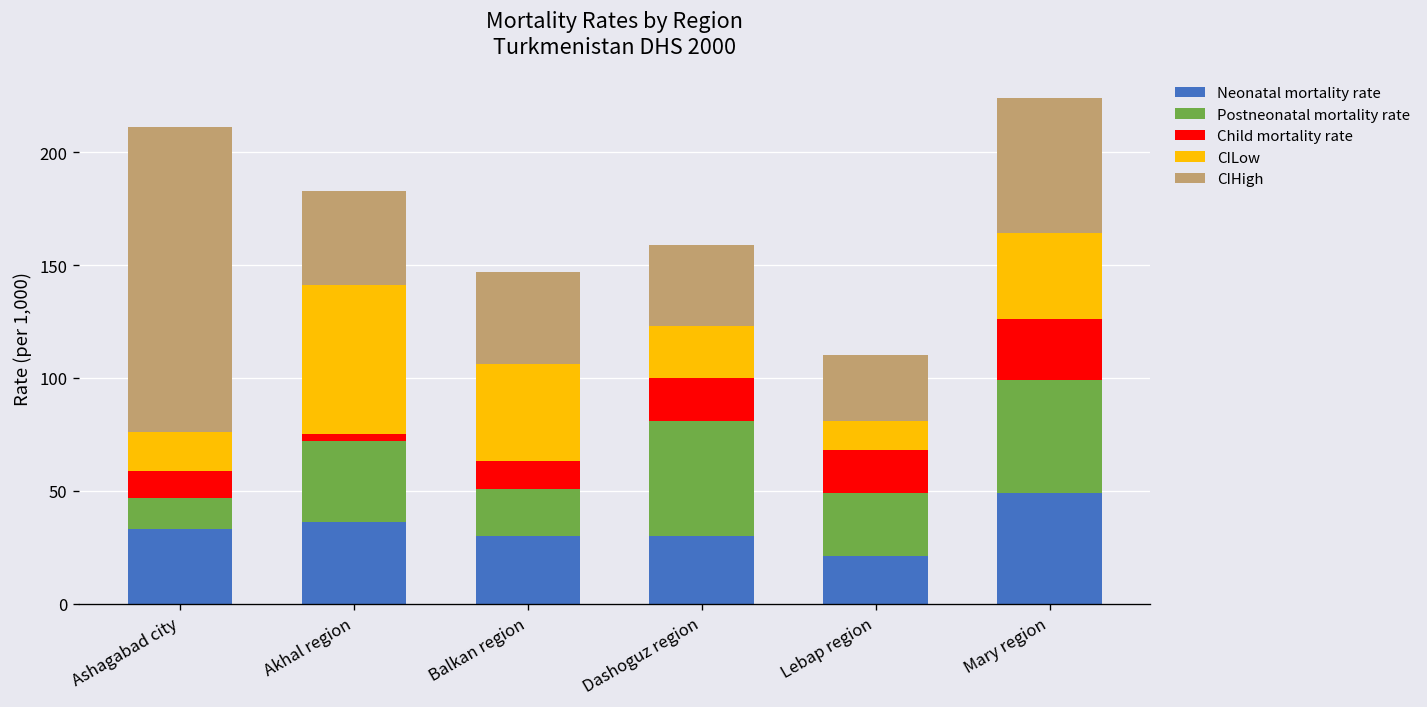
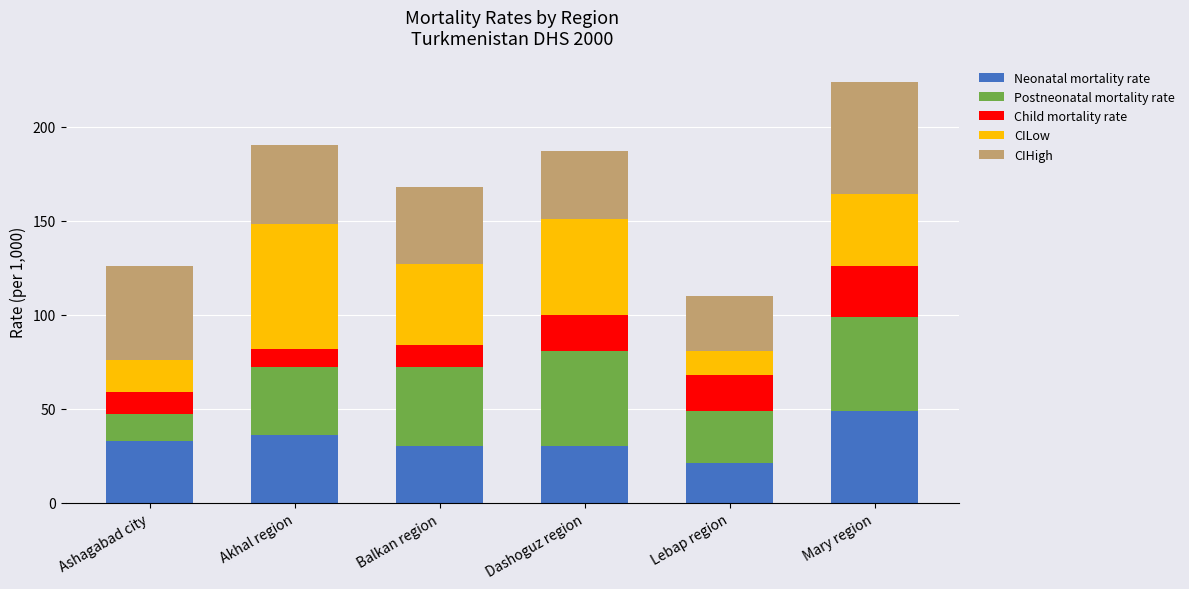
  {
    "Neonatal mortality rate": {
      "Ashagabad city": 33,
      "Akhal region": 36,
      "Balkan region": 30,
      "Dashoguz region": 30,
      "Lebap region": 21,
      "Mary region": 49
    },
    "Postneonatal mortality rate": {
      "Ashagabad city": 14,
      "Akhal region": 36,
-     "Balkan region": 21,
+     "Balkan region": 42,
      "Dashoguz region": 51,
      "Lebap region": 28,
      "Mary region": 50
    },
    "Child mortality rate": {
      "Ashagabad city": 12,
-     "Akhal region": 3,
+     "Akhal region": 10,
      "Balkan region": 12,
      "Dashoguz region": 19,
      "Lebap region": 19,
      "Mary region": 27
    },
    "CILow": {
      "Ashagabad city": 17,
      "Akhal region": 66,
      "Balkan region": 43,
-     "Dashoguz region": 23,
+     "Dashoguz region": 51,
      "Lebap region": 13,
      "Mary region": 38
    },
    "CIHigh": {
-     "Ashagabad city": 135,
+     "Ashagabad city": 50,
      "Akhal region": 42,
      "Balkan region": 41,
      "Dashoguz region": 36,
      "Lebap region": 29,
      "Mary region": 60
    }
  }
